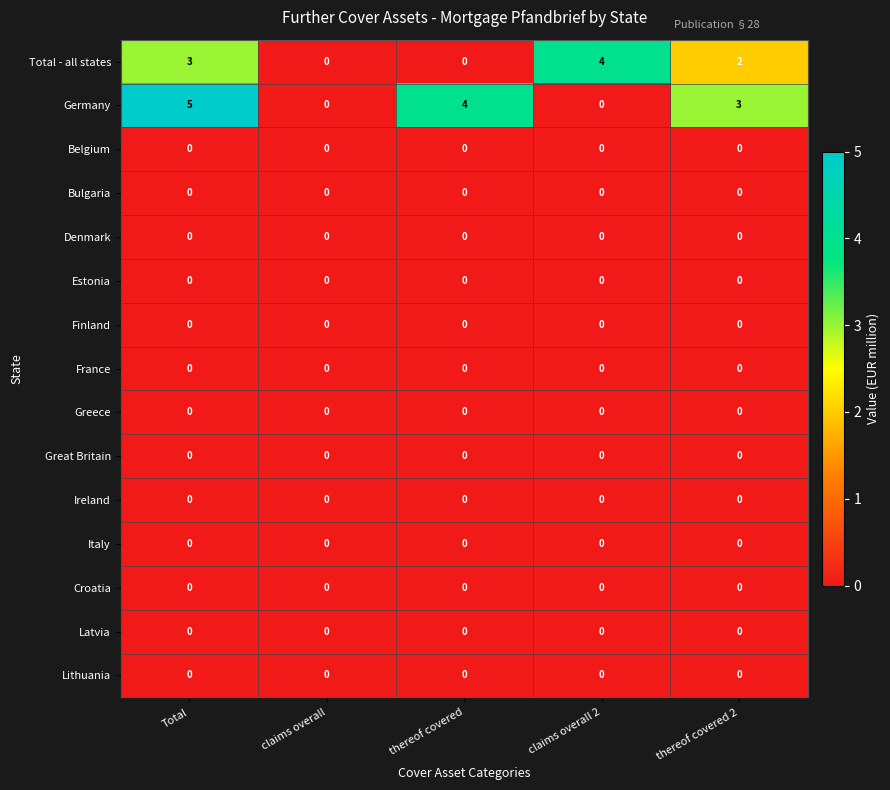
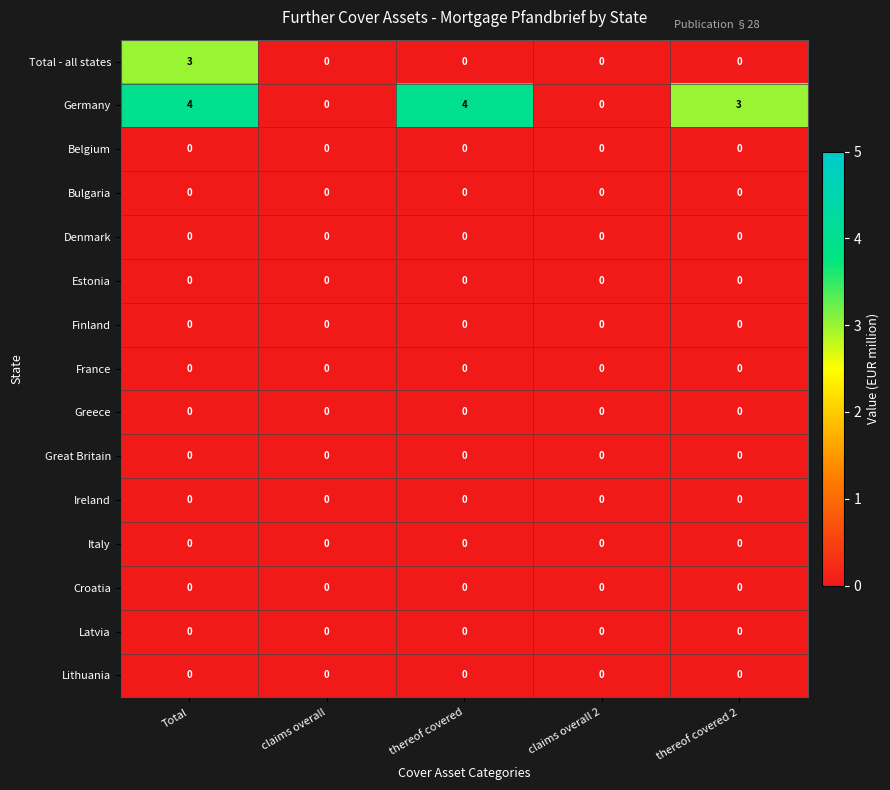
  {
    "Total - all states": {
      "Total": 3,
      "claims overall": 0,
      "thereof covered": 0,
-     "claims overall 2": 4,
-     "thereof covered 2": 2
+     "claims overall 2": 0,
+     "thereof covered 2": 0
    },
    "Germany": {
-     "Total": 5,
+     "Total": 4,
      "claims overall": 0,
      "thereof covered": 4,
      "claims overall 2": 0,
      "thereof covered 2": 3
    },
    "Belgium": {
      "Total": 0,
      "claims overall": 0,
      "thereof covered": 0,
      "claims overall 2": 0,
      "thereof covered 2": 0
    },
    "Bulgaria": {
      "Total": 0,
      "claims overall": 0,
      "thereof covered": 0,
      "claims overall 2": 0,
      "thereof covered 2": 0
    },
    "Denmark": {
      "Total": 0,
      "claims overall": 0,
      "thereof covered": 0,
      "claims overall 2": 0,
      "thereof covered 2": 0
    },
    "Estonia": {
      "Total": 0,
      "claims overall": 0,
      "thereof covered": 0,
      "claims overall 2": 0,
      "thereof covered 2": 0
    },
    "Finland": {
      "Total": 0,
      "claims overall": 0,
      "thereof covered": 0,
      "claims overall 2": 0,
      "thereof covered 2": 0
    },
    "France": {
      "Total": 0,
      "claims overall": 0,
      "thereof covered": 0,
      "claims overall 2": 0,
      "thereof covered 2": 0
    },
    "Greece": {
      "Total": 0,
      "claims overall": 0,
      "thereof covered": 0,
      "claims overall 2": 0,
      "thereof covered 2": 0
    },
    "Great Britain": {
      "Total": 0,
      "claims overall": 0,
      "thereof covered": 0,
      "claims overall 2": 0,
      "thereof covered 2": 0
    },
    "Ireland": {
      "Total": 0,
      "claims overall": 0,
      "thereof covered": 0,
      "claims overall 2": 0,
      "thereof covered 2": 0
    },
    "Italy": {
      "Total": 0,
      "claims overall": 0,
      "thereof covered": 0,
      "claims overall 2": 0,
      "thereof covered 2": 0
    },
    "Croatia": {
      "Total": 0,
      "claims overall": 0,
      "thereof covered": 0,
      "claims overall 2": 0,
      "thereof covered 2": 0
    },
    "Latvia": {
      "Total": 0,
      "claims overall": 0,
      "thereof covered": 0,
      "claims overall 2": 0,
      "thereof covered 2": 0
    },
    "Lithuania": {
      "Total": 0,
      "claims overall": 0,
      "thereof covered": 0,
      "claims overall 2": 0,
      "thereof covered 2": 0
    }
  }
